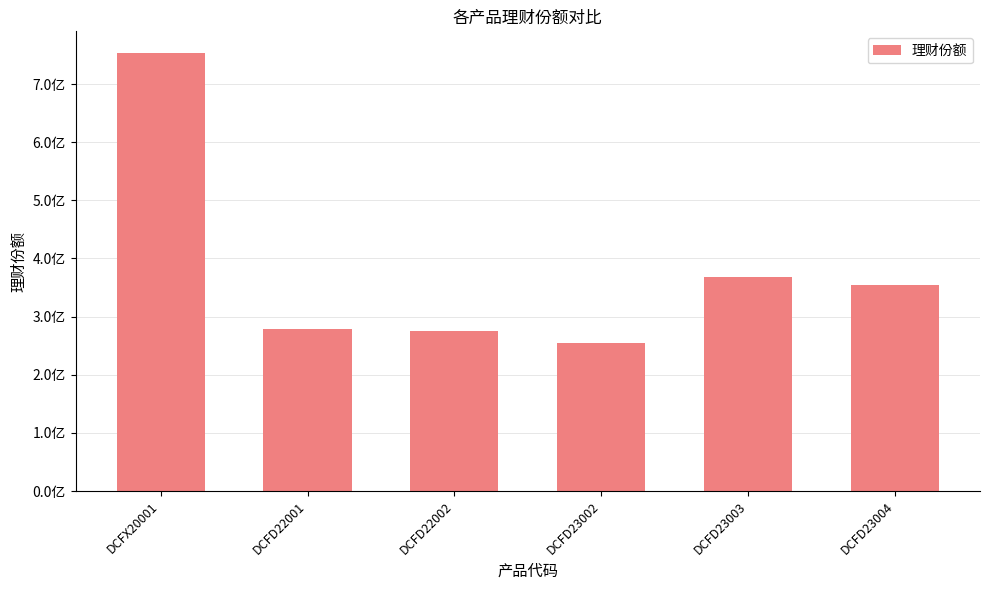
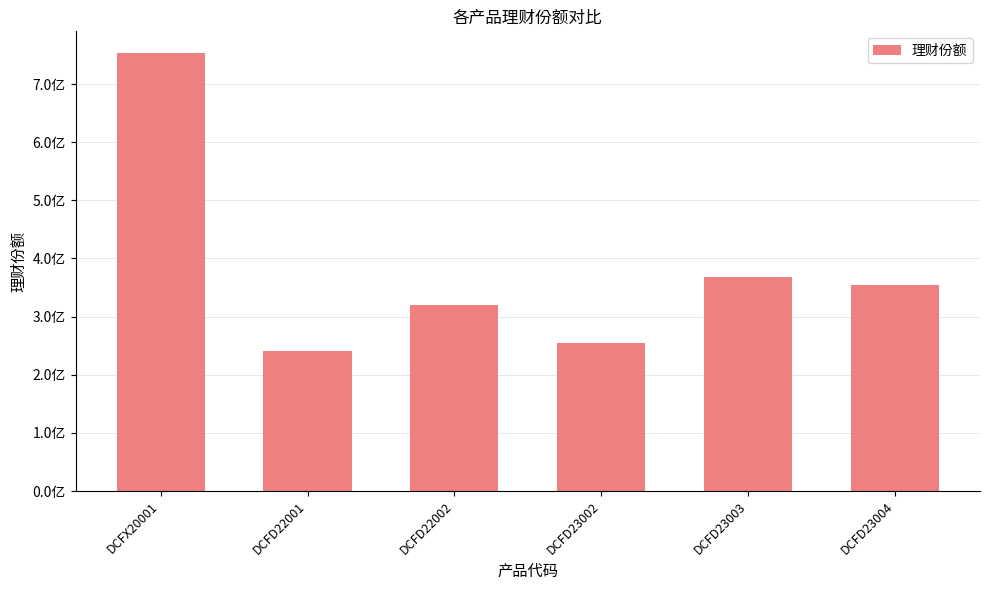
  {
    "DCFX20001": "7.5亿",
-   "DCFD22001": "2.8亿",
-   "DCFD22002": "2.8亿",
+   "DCFD22001": "2.4亿",
+   "DCFD22002": "3.2亿",
    "DCFD23002": "2.6亿",
    "DCFD23003": "3.7亿",
    "DCFD23004": "3.5亿"
  }
